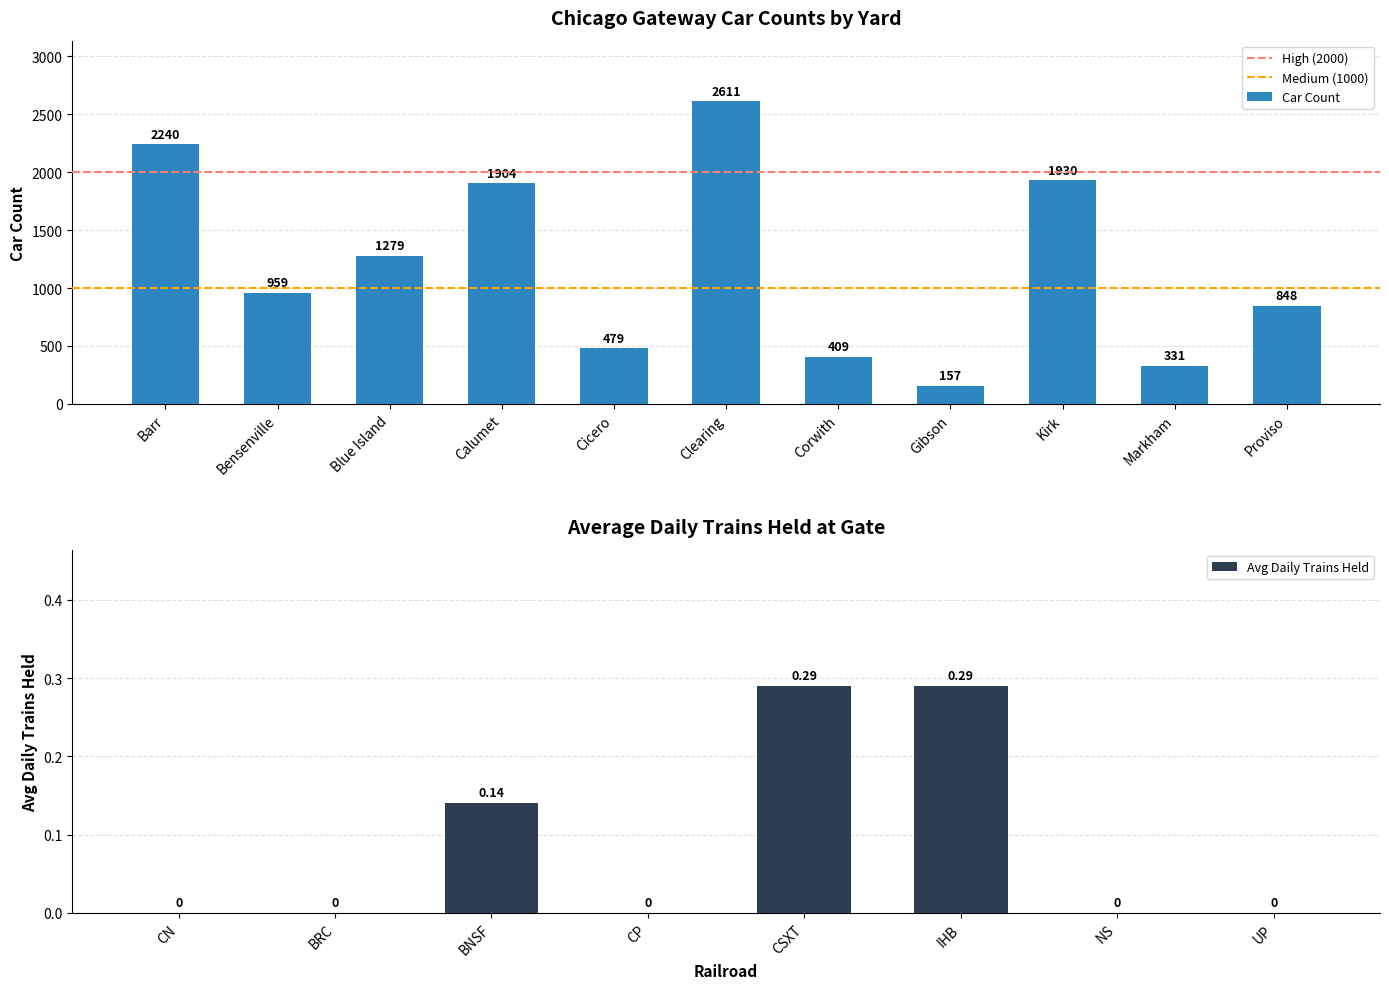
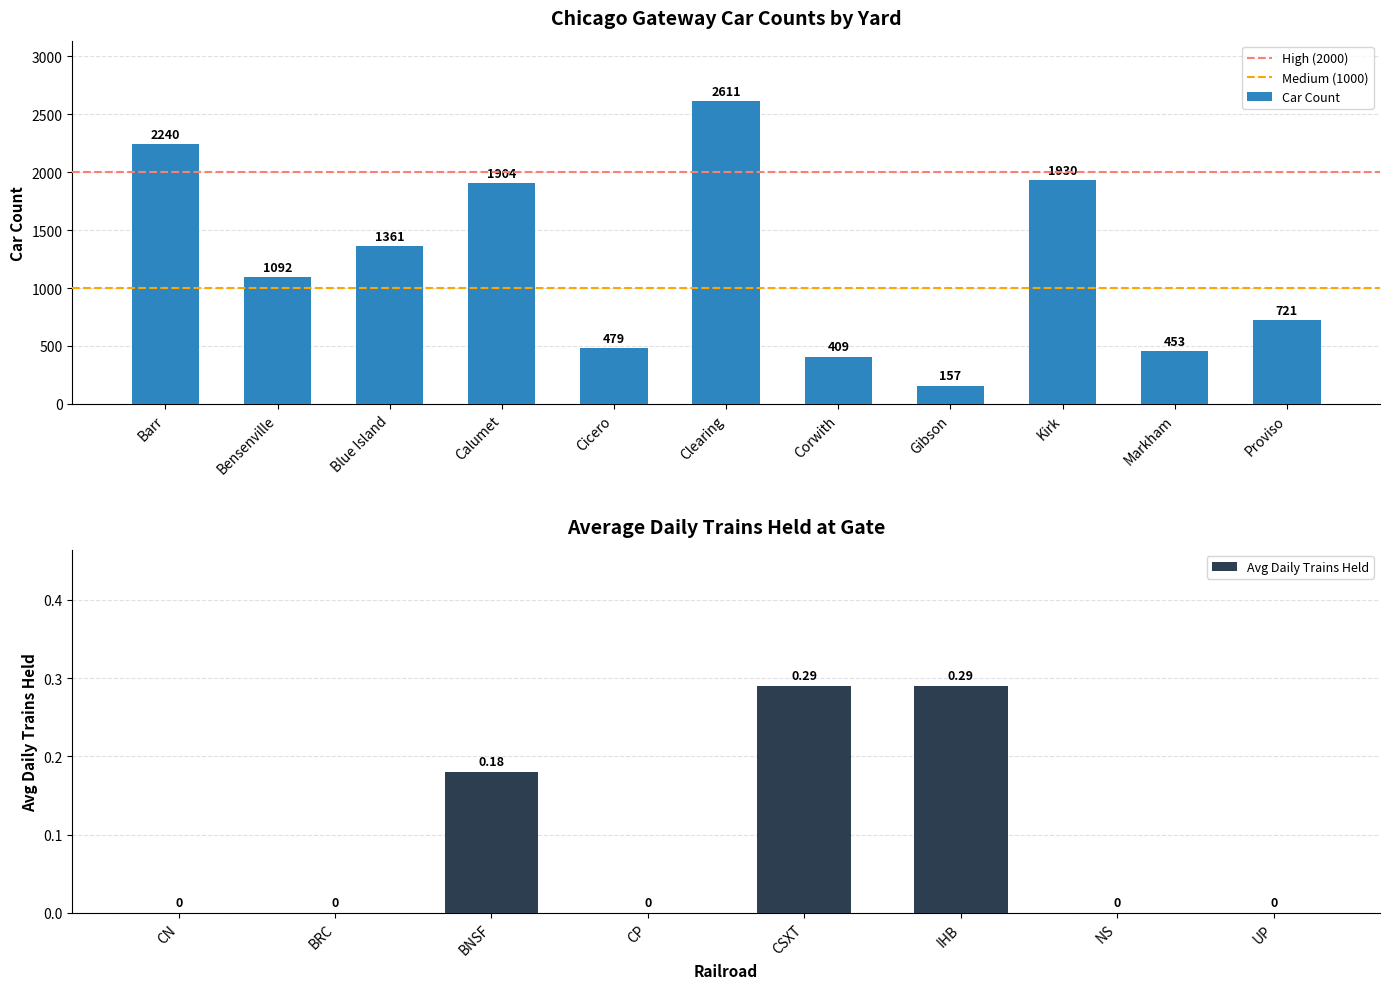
  {
    "Chicago Gateway Car Counts by Yard": {
      "Barr": 2240,
-     "Bensenville": 959,
-     "Blue Island": 1279,
+     "Bensenville": 1092,
+     "Blue Island": 1361,
      "Calumet": 1904,
      "Cicero": 479,
      "Clearing": 2611,
      "Corwith": 409,
      "Gibson": 157,
      "Kirk": 1930,
-     "Markham": 331,
-     "Proviso": 848
+     "Markham": 453,
+     "Proviso": 721
    },
    "Average Daily Trains Held at Gate": {
      "CN": 0,
      "BRC": 0,
-     "BNSF": 0.14,
+     "BNSF": 0.18,
      "CP": 0,
      "CSXT": 0.29,
      "IHB": 0.29,
      "NS": 0,
      "UP": 0
    }
  }
